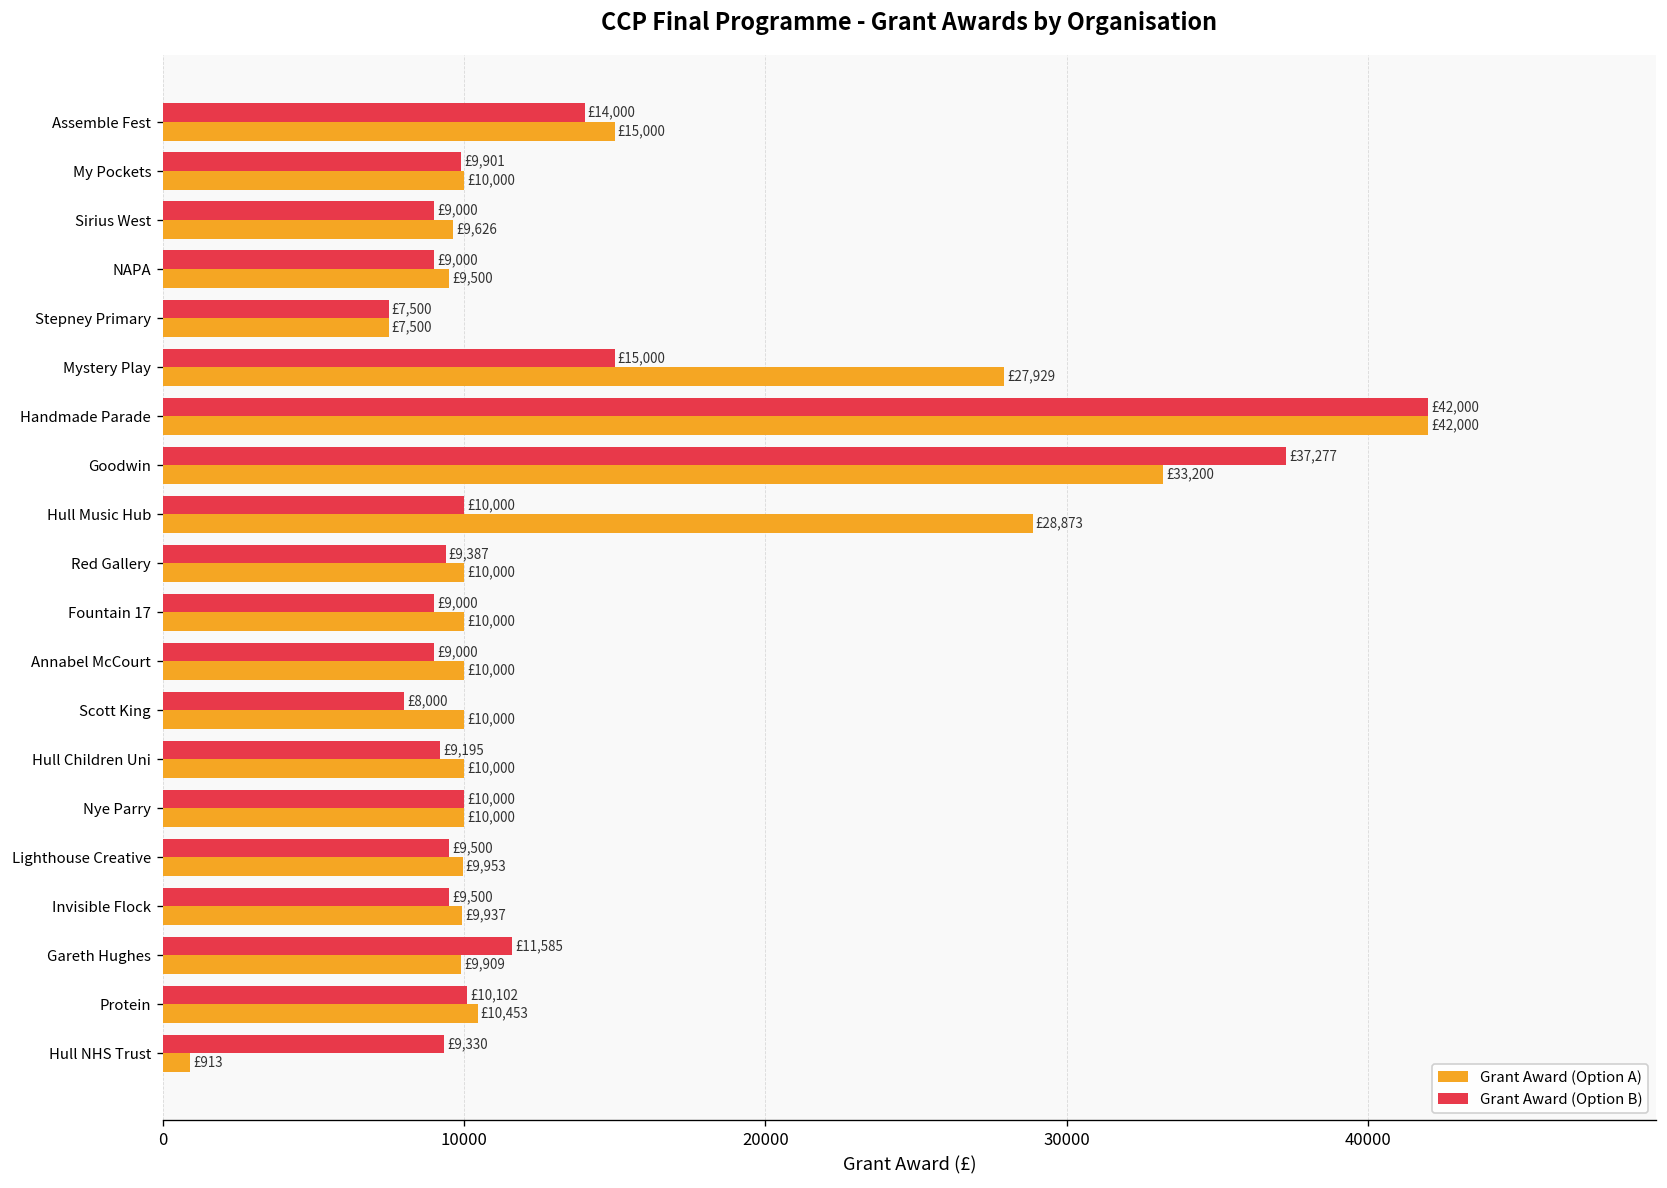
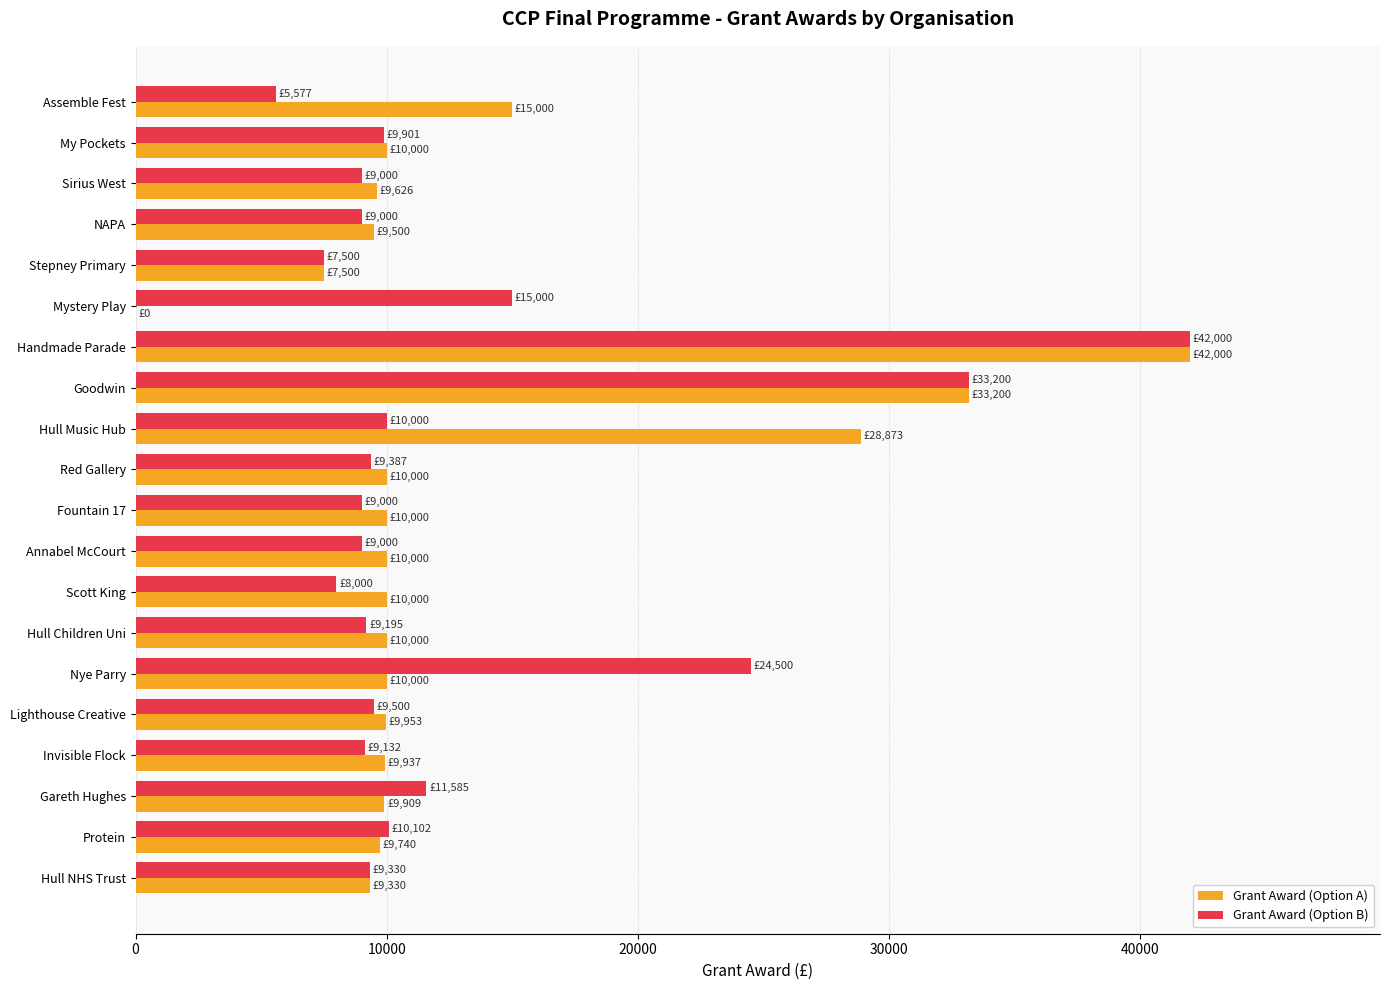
  {
    "Grant Award (Option A)": {
      "Assemble Fest": "£15,000",
      "My Pockets": "£10,000",
      "Sirius West": "£9,626",
      "NAPA": "£9,500",
      "Stepney Primary": "£7,500",
-     "Mystery Play": "£27,929",
+     "Mystery Play": "£0",
      "Handmade Parade": "£42,000",
      "Goodwin": "£33,200",
      "Hull Music Hub": "£28,873",
      "Red Gallery": "£10,000",
      "Fountain 17": "£10,000",
      "Annabel McCourt": "£10,000",
      "Scott King": "£10,000",
      "Hull Children Uni": "£10,000",
      "Nye Parry": "£10,000",
      "Lighthouse Creative": "£9,953",
      "Invisible Flock": "£9,937",
      "Gareth Hughes": "£9,909",
-     "Protein": "£10,453",
-     "Hull NHS Trust": "£913"
+     "Protein": "£9,740",
+     "Hull NHS Trust": "£9,330"
    },
    "Grant Award (Option B)": {
-     "Assemble Fest": "£14,000",
+     "Assemble Fest": "£5,577",
      "My Pockets": "£9,901",
      "Sirius West": "£9,000",
      "NAPA": "£9,000",
      "Stepney Primary": "£7,500",
      "Mystery Play": "£15,000",
      "Handmade Parade": "£42,000",
-     "Goodwin": "£37,277",
+     "Goodwin": "£33,200",
      "Hull Music Hub": "£10,000",
      "Red Gallery": "£9,387",
      "Fountain 17": "£9,000",
      "Annabel McCourt": "£9,000",
      "Scott King": "£8,000",
      "Hull Children Uni": "£9,195",
-     "Nye Parry": "£10,000",
+     "Nye Parry": "£24,500",
      "Lighthouse Creative": "£9,500",
-     "Invisible Flock": "£9,500",
+     "Invisible Flock": "£9,132",
      "Gareth Hughes": "£11,585",
      "Protein": "£10,102",
      "Hull NHS Trust": "£9,330"
    }
  }
